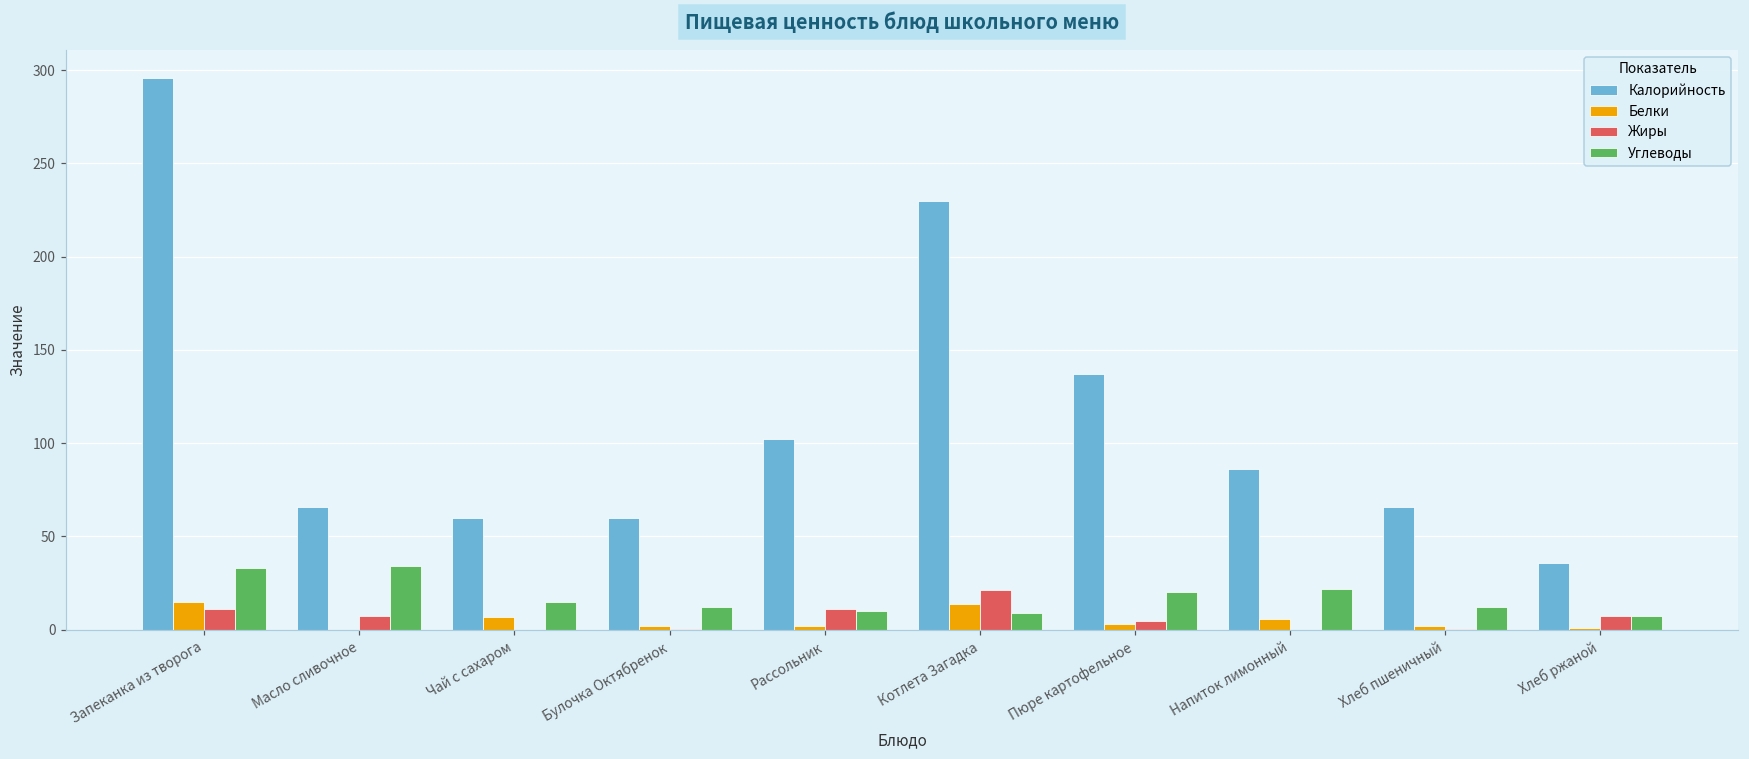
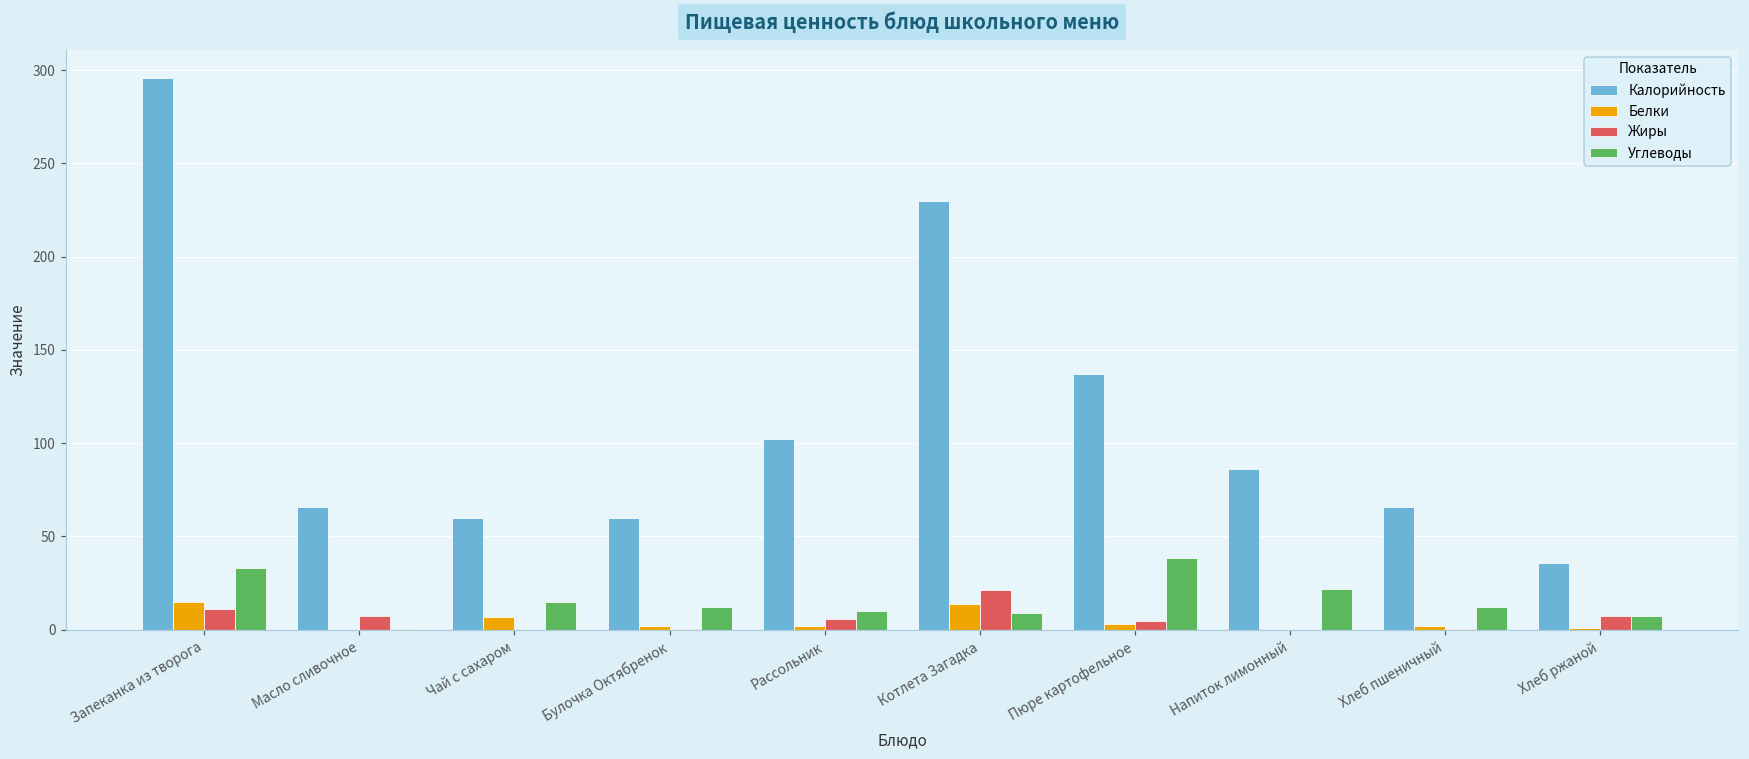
  {
    "Калорийность": {
      "Запеканка из творога": 296,
      "Масло сливочное": 66,
      "Чай с сахаром": 60,
      "Булочка Октябренок": 60,
      "Рассольник": 102,
      "Котлета Загадка": 230,
      "Пюре картофельное": 137,
      "Напиток лимонный": 86,
      "Хлеб пшеничный": 66,
      "Хлеб ржаной": 36
    },
    "Белки": {
      "Запеканка из творога": 15,
      "Чай с сахаром": 7,
      "Булочка Октябренок": 2,
      "Рассольник": 2,
      "Котлета Загадка": 14,
      "Пюре картофельное": 3,
-     "Напиток лимонный": 6,
+     "Напиток лимонный": 0,
      "Хлеб пшеничный": 2
    },
    "Жиры": {
      "Запеканка из творога": 11,
      "Масло сливочное": 7,
-     "Рассольник": 11,
+     "Рассольник": 6,
      "Котлета Загадка": 21,
      "Пюре картофельное": 5,
      "Напиток лимонный": 0,
      "Хлеб ржаной": 7
    },
    "Углеводы": {
      "Запеканка из творога": 33,
-     "Масло сливочное": 34,
+     "Масло сливочное": 0,
      "Чай с сахаром": 15,
      "Булочка Октябренок": 12,
      "Рассольник": 10,
      "Котлета Загадка": 9,
-     "Пюре картофельное": 20,
+     "Пюре картофельное": 38,
      "Напиток лимонный": 22,
      "Хлеб пшеничный": 12,
      "Хлеб ржаной": 7
    }
  }
